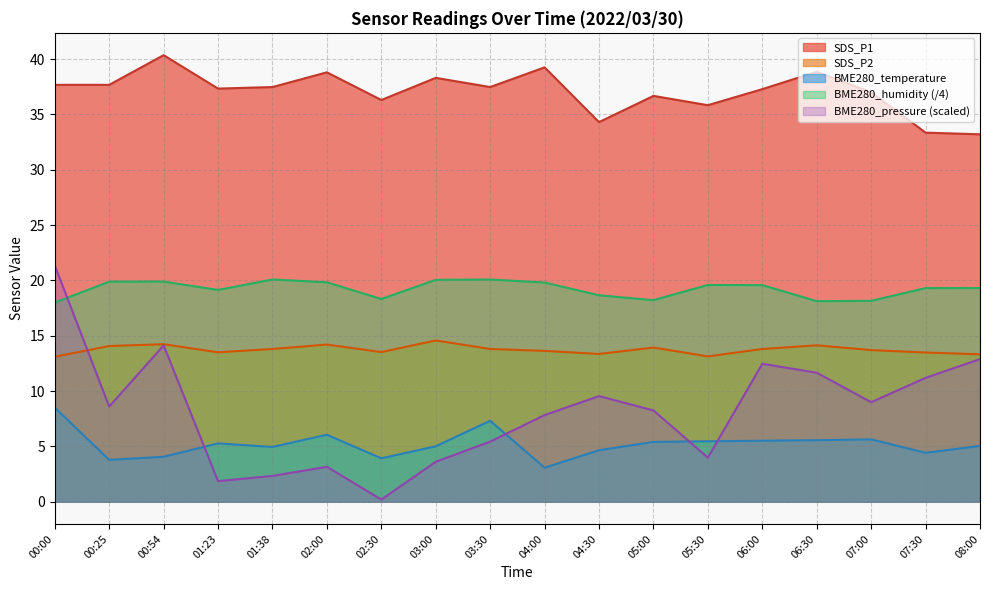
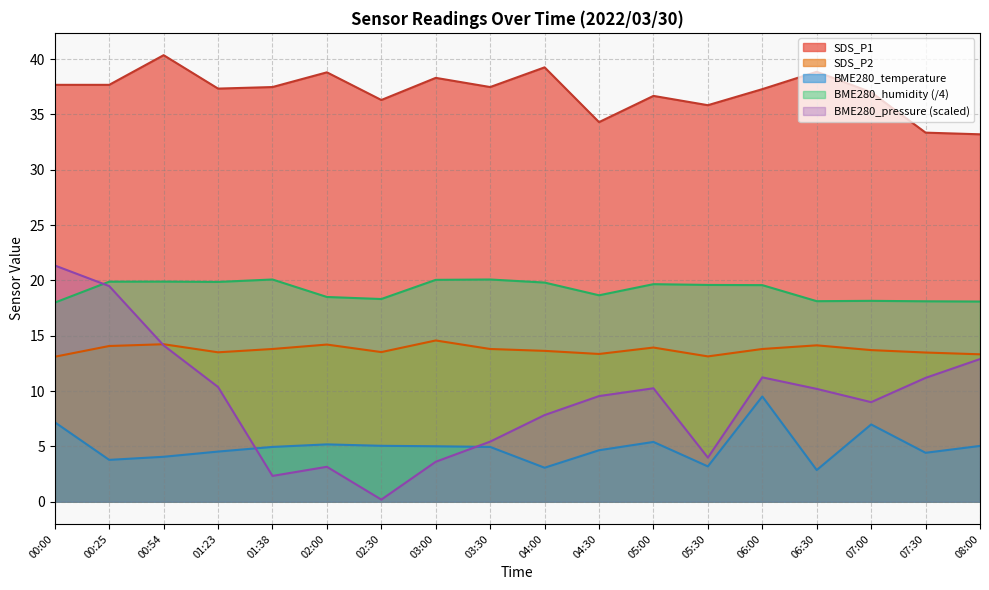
  {
    "BME280_temperature": {
-     "00:00": 8.5,
+     "00:00": 7.2,
      "00:25": 3.8,
      "00:54": 4.1,
-     "01:23": 5.3,
+     "01:23": 4.5,
      "01:38": 5.0,
-     "02:00": 6.1,
-     "02:30": 3.9,
+     "02:00": 5.2,
+     "02:30": 5.1,
      "03:00": 5.0,
-     "03:30": 7.3,
+     "03:30": 5.0,
      "04:00": 3.1,
      "04:30": 4.7,
      "05:00": 5.4,
-     "05:30": 5.5,
-     "06:00": 5.5,
-     "06:30": 5.6,
-     "07:00": 5.6,
+     "05:30": 3.2,
+     "06:00": 9.5,
+     "06:30": 2.9,
+     "07:00": 7.0,
      "07:30": 4.4,
      "08:00": 5.0
    },
    "BME280_humidity (/4)": {
      "00:00": 18.0,
      "00:25": 19.9,
      "00:54": 19.9,
-     "01:23": 19.1,
+     "01:23": 19.9,
      "01:38": 20.1,
-     "02:00": 19.8,
+     "02:00": 18.5,
      "02:30": 18.3,
      "03:00": 20.0,
      "03:30": 20.1,
      "04:00": 19.8,
      "04:30": 18.7,
-     "05:00": 18.2,
+     "05:00": 19.7,
      "05:30": 19.6,
      "06:00": 19.6,
      "06:30": 18.1,
      "07:00": 18.2,
-     "07:30": 19.3,
-     "08:00": 19.3
+     "07:30": 18.1,
+     "08:00": 18.1
    },
    "BME280_pressure (scaled)": {
      "00:00": 21.3,
-     "00:25": 8.6,
-     "01:23": 1.9,
+     "00:25": 19.5,
+     "01:23": 10.4,
      "01:38": 2.3,
      "02:00": 3.2,
      "02:30": 0.2,
      "03:00": 3.6,
      "03:30": 5.4,
      "04:00": 7.8,
      "04:30": 9.5,
-     "05:00": 8.3,
+     "05:00": 10.3,
      "05:30": 4.0,
-     "06:00": 12.5,
-     "06:30": 11.7,
+     "06:00": 11.2,
+     "06:30": 10.2,
      "07:00": 9.0,
      "07:30": 11.2,
      "08:00": 12.9
    }
  }
